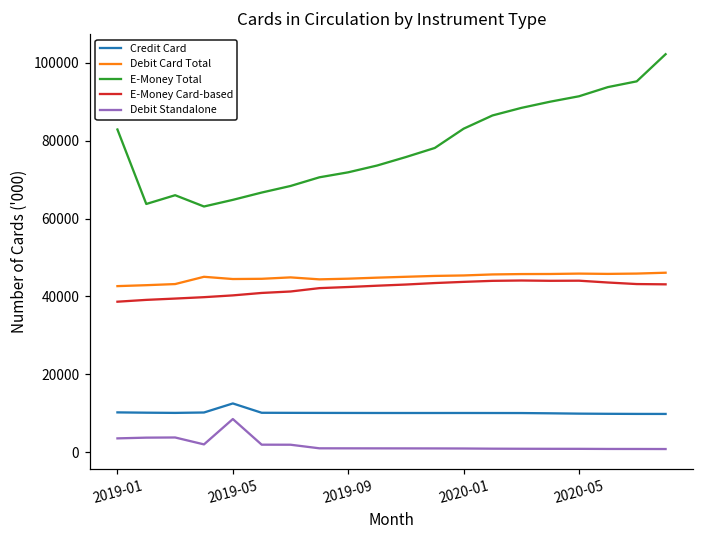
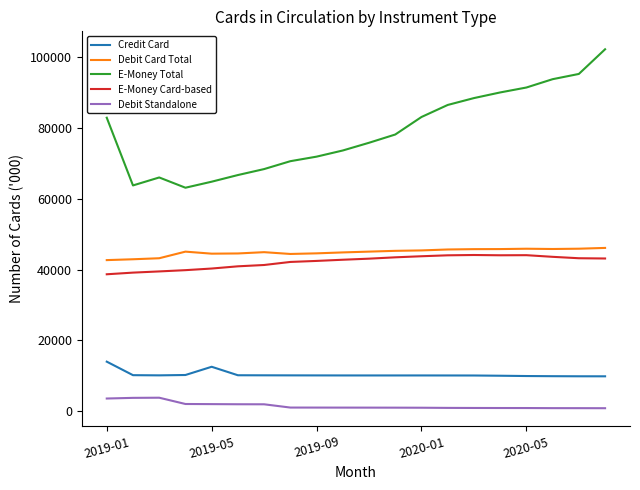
  {
    "Credit Card": {
-     "2019-01": 10000,
+     "2019-01": 14000,
      "2019-05": 13000,
      "2019-09": 10000,
      "2020-01": 10000,
      "2020-05": 10000
    },
    "Debit Card Total": {
      "2019-01": 43000,
      "2019-05": 44000,
      "2019-09": 45000,
      "2020-01": 45000,
      "2020-05": 46000
    },
    "E-Money Total": {
      "2019-01": 83000,
      "2019-05": 65000,
      "2019-09": 72000,
      "2020-01": 83000,
      "2020-05": 91000
    },
    "E-Money Card-based": {
      "2019-01": 39000,
      "2019-05": 40000,
      "2019-09": 42000,
      "2020-01": 44000,
      "2020-05": 44000
    },
    "Debit Standalone": {
      "2019-01": 4000,
-     "2019-05": 9000,
+     "2019-05": 2000,
      "2019-09": 1000,
      "2020-01": 1000,
      "2020-05": 1000
    }
  }
